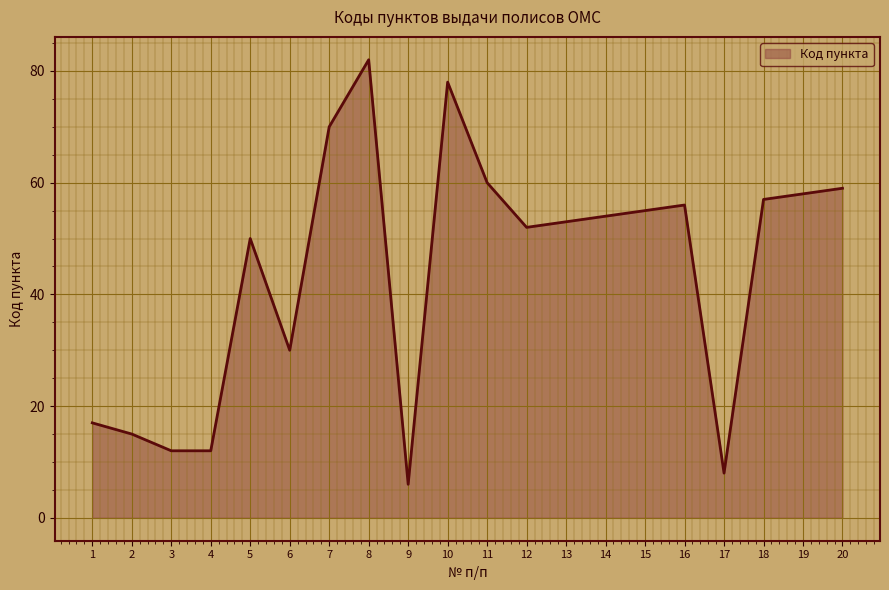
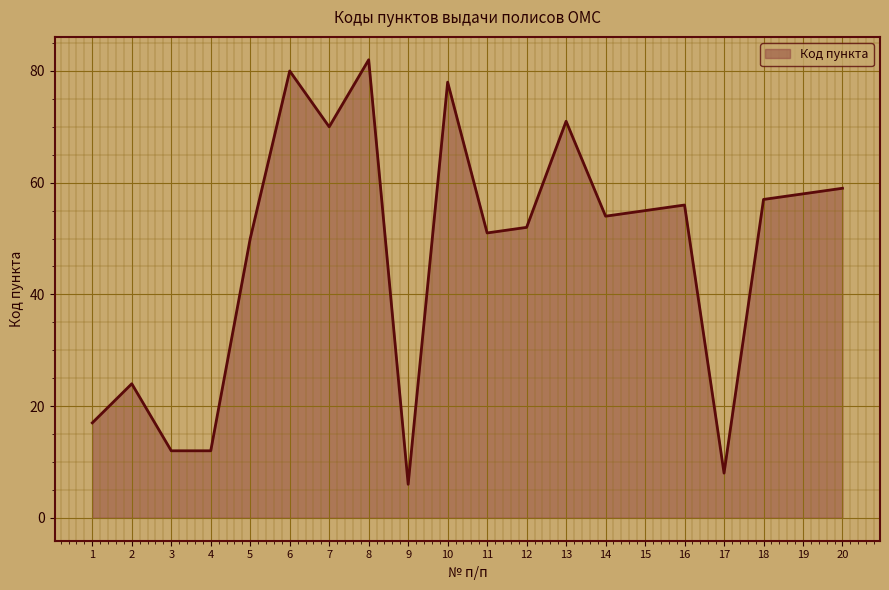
  {
    "1": 17,
-   "2": 15,
+   "2": 24,
    "3": 12,
    "4": 12,
    "5": 50,
-   "6": 30,
+   "6": 80,
    "7": 70,
    "8": 82,
    "9": 6,
    "10": 78,
-   "11": 60,
+   "11": 51,
    "12": 52,
-   "13": 53,
+   "13": 71,
    "14": 54,
    "15": 55,
    "16": 56,
    "17": 8,
    "18": 57,
    "19": 58,
    "20": 59
  }
